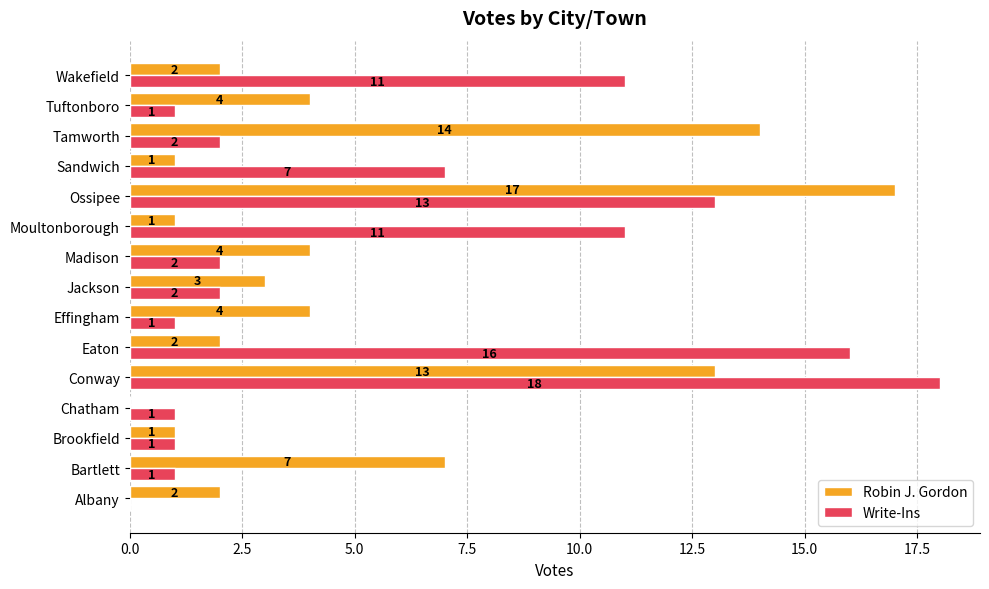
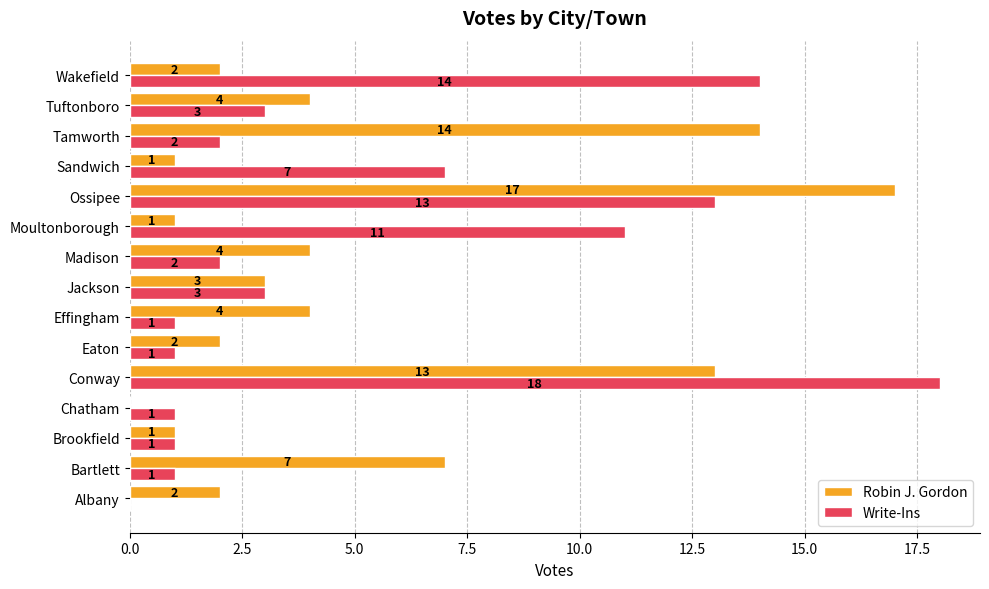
  {
    "Robin J. Gordon": {
      "Wakefield": 2,
      "Tuftonboro": 4,
      "Tamworth": 14,
      "Sandwich": 1,
      "Ossipee": 17,
      "Moultonborough": 1,
      "Madison": 4,
      "Jackson": 3,
      "Effingham": 4,
      "Eaton": 2,
      "Conway": 13,
      "Brookfield": 1,
      "Bartlett": 7,
      "Albany": 2
    },
    "Write-Ins": {
-     "Wakefield": 11,
-     "Tuftonboro": 1,
+     "Wakefield": 14,
+     "Tuftonboro": 3,
      "Tamworth": 2,
      "Sandwich": 7,
      "Ossipee": 13,
      "Moultonborough": 11,
      "Madison": 2,
-     "Jackson": 2,
+     "Jackson": 3,
      "Effingham": 1,
-     "Eaton": 16,
+     "Eaton": 1,
      "Conway": 18,
      "Chatham": 1,
      "Brookfield": 1,
      "Bartlett": 1
    }
  }
